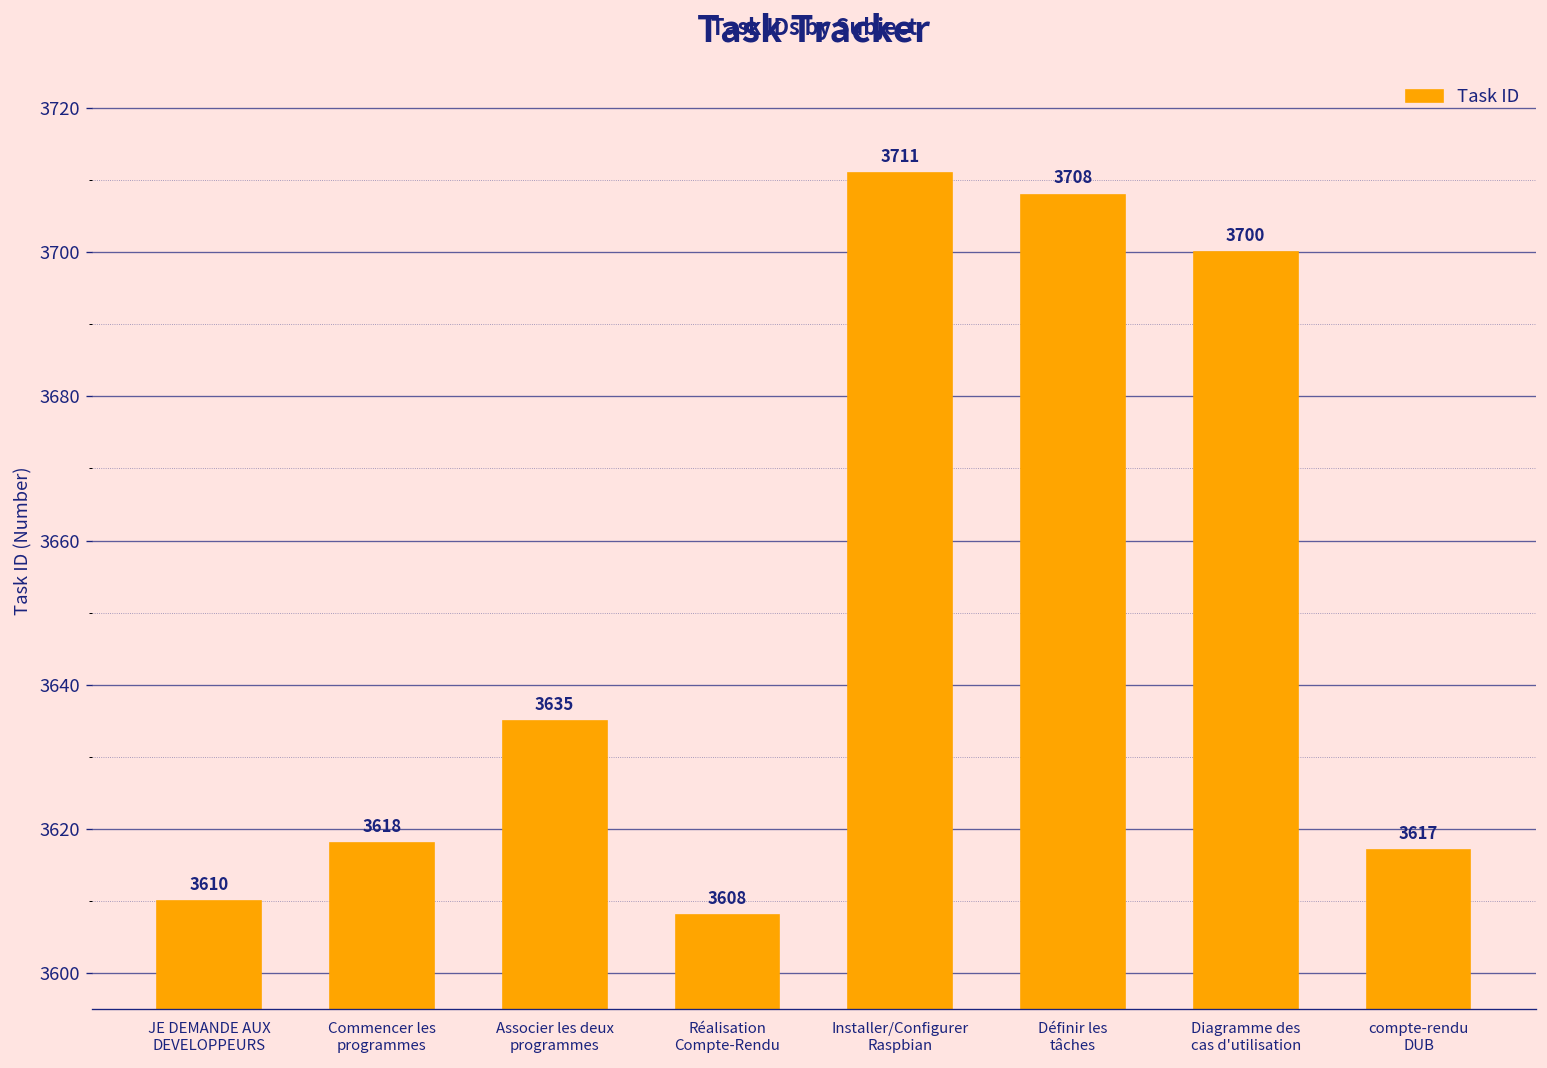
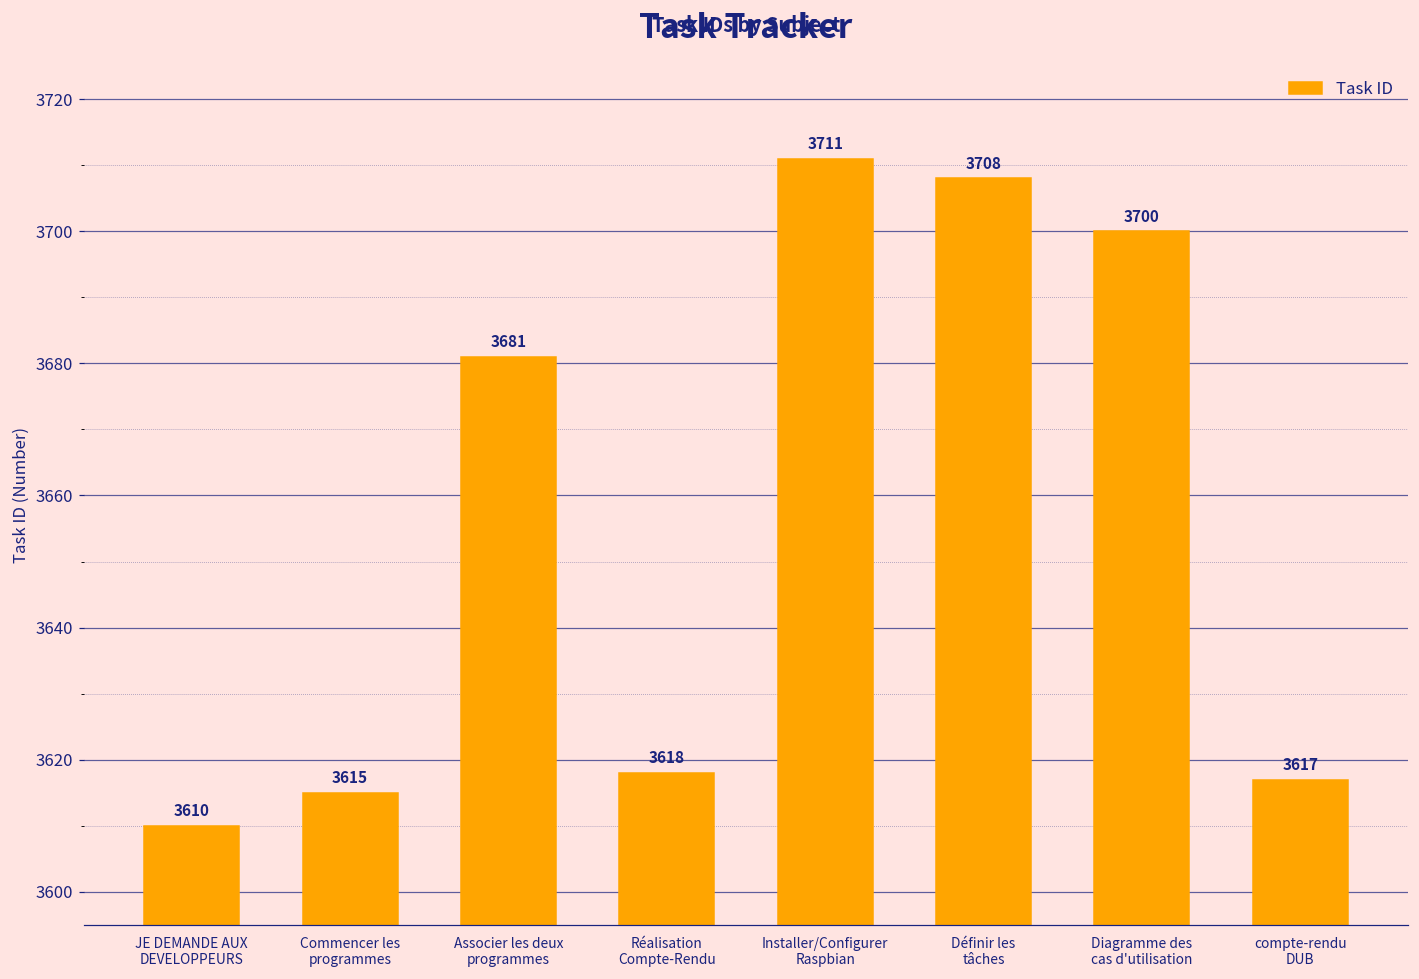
  {
    "JE DEMANDE AUX DEVELOPPEURS": 3610,
-   "Commencer les programmes": 3618,
-   "Associer les deux programmes": 3635,
-   "Réalisation Compte-Rendu": 3608,
+   "Commencer les programmes": 3615,
+   "Associer les deux programmes": 3681,
+   "Réalisation Compte-Rendu": 3618,
    "Installer/Configurer Raspbian": 3711,
    "Définir les tâches": 3708,
    "Diagramme des cas d'utilisation": 3700,
    "compte-rendu DUB": 3617
  }
